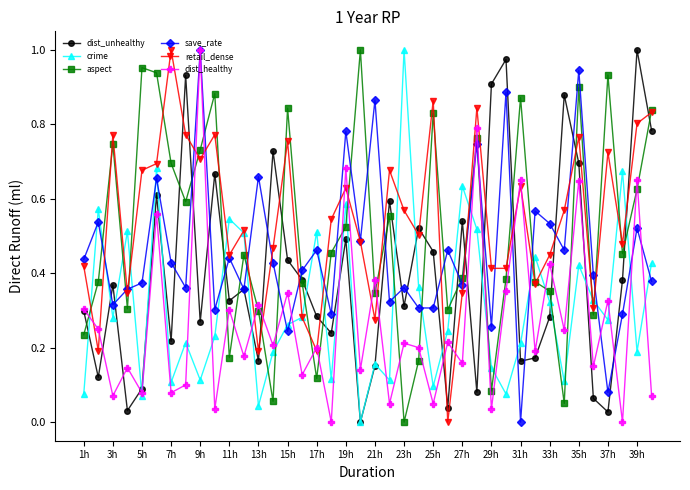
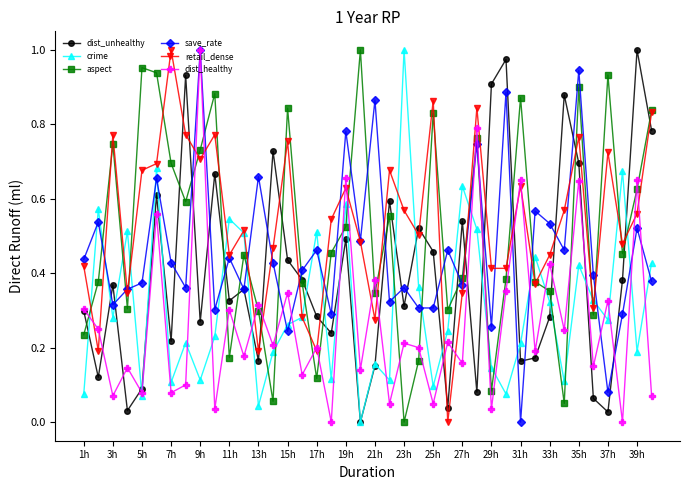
  {
    "dist_unhealthy": {
      "3h": 0.37,
      "5h": 0.09,
      "7h": 0.22,
      "9h": 0.27,
      "11h": 0.33,
      "13h": 0.16,
      "15h": 0.44,
      "17h": 0.28,
      "19h": 0.49,
      "23h": 0.31,
      "25h": 0.46,
      "27h": 0.54,
      "29h": 0.91,
      "31h": 0.16,
      "33h": 0.28,
      "35h": 0.70,
      "37h": 0.03,
      "39h": 1.00
    },
    "crime": {
      "1h": 0.08,
      "3h": 0.28,
      "5h": 0.07,
      "7h": 0.11,
      "9h": 0.11,
      "11h": 0.55,
      "13h": 0.04,
      "15h": 0.26,
      "17h": 0.51,
      "19h": 0.59,
      "23h": 1.00,
      "25h": 0.10,
      "27h": 0.63,
      "29h": 0.15,
      "31h": 0.21,
      "33h": 0.32,
      "35h": 0.42,
      "37h": 0.27,
      "39h": 0.19
    },
    "aspect": {
      "1h": 0.23,
      "3h": 0.75,
      "5h": 0.95,
      "7h": 0.70,
      "9h": 0.73,
      "11h": 0.17,
      "13h": 0.30,
      "15h": 0.84,
      "17h": 0.12,
      "19h": 0.53,
      "21h": 0.35,
      "23h": 0.00,
      "25h": 0.83,
      "27h": 0.39,
      "29h": 0.08,
      "31h": 0.87,
      "33h": 0.35,
      "35h": 0.90,
      "37h": 0.93,
      "39h": 0.63
    },
    "save_rate": {
      "1h": 0.44,
      "3h": 0.32,
      "5h": 0.37,
      "7h": 0.43,
      "11h": 0.44,
      "13h": 0.66,
      "15h": 0.24,
      "17h": 0.46,
      "19h": 0.78,
      "21h": 0.87,
      "23h": 0.36,
      "25h": 0.31,
      "27h": 0.37,
      "29h": 0.26,
      "31h": 0.00,
      "33h": 0.53,
      "35h": 0.95,
      "37h": 0.08,
      "39h": 0.52
    },
    "retail_dense": {
      "1h": 0.42,
      "3h": 0.77,
      "5h": 0.68,
      "7h": 1.00,
      "9h": 0.71,
      "11h": 0.45,
      "13h": 0.19,
      "15h": 0.75,
      "17h": 0.19,
      "19h": 0.63,
      "21h": 0.28,
      "23h": 0.57,
      "25h": 0.86,
      "27h": 0.35,
      "29h": 0.41,
      "31h": 0.63,
      "33h": 0.45,
      "35h": 0.77,
      "37h": 0.72,
-     "39h": 0.80
+     "39h": 0.56
    },
    "dist_healthy": {
      "3h": 0.07,
      "5h": 0.08,
      "7h": 0.08,
      "11h": 0.30,
      "13h": 0.32,
      "15h": 0.35,
      "17h": 0.20,
-     "19h": 0.68,
+     "19h": 0.66,
      "21h": 0.38,
      "23h": 0.21,
      "25h": 0.05,
      "27h": 0.16,
      "29h": 0.04,
      "31h": 0.65,
      "33h": 0.43,
      "35h": 0.65,
      "37h": 0.33,
      "39h": 0.65
    }
  }
